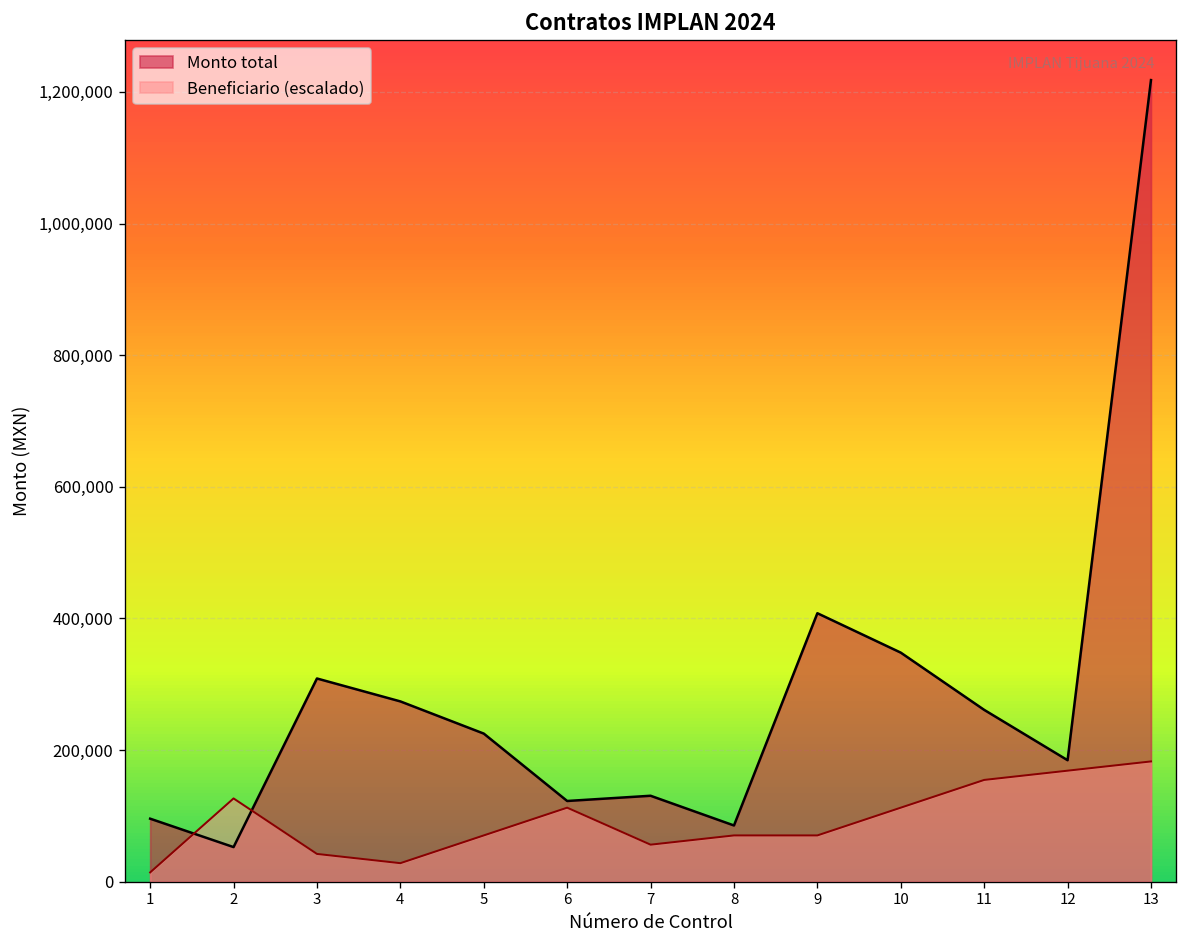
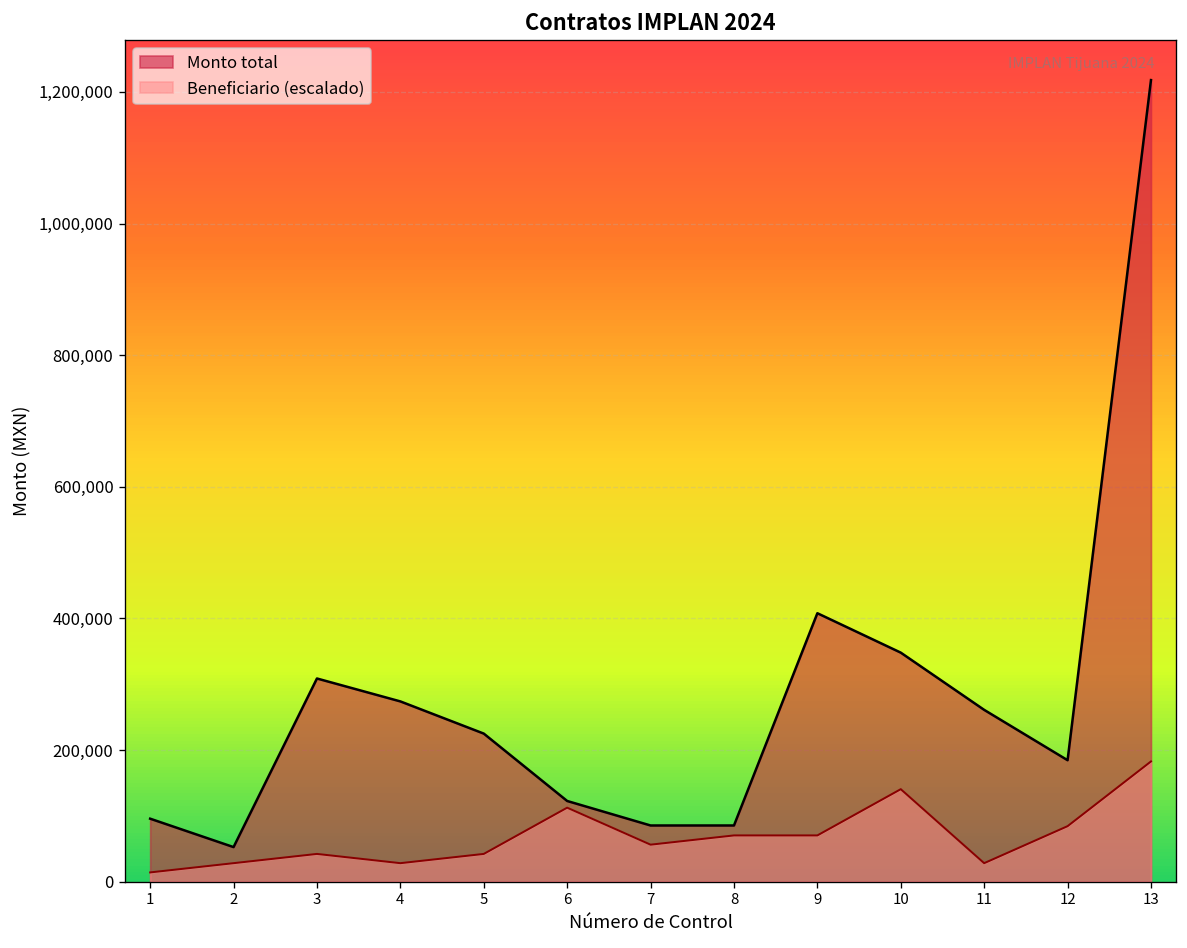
  {
    "Monto total": {
      "1": "100,000",
      "2": "50,000",
      "3": "310,000",
      "4": "270,000",
      "5": "230,000",
      "6": "120,000",
-     "7": "130,000",
+     "7": "90,000",
      "8": "90,000",
      "9": "410,000",
      "10": "350,000",
      "11": "260,000",
      "12": "180,000"
    },
    "Beneficiario (escalado)": {
      "1": "10,000",
-     "2": "130,000",
+     "2": "30,000",
      "3": "40,000",
      "4": "30,000",
-     "5": "70,000",
+     "5": "40,000",
      "6": "110,000",
      "7": "60,000",
      "8": "70,000",
      "9": "70,000",
-     "10": "110,000",
-     "11": "150,000",
-     "12": "170,000",
+     "10": "140,000",
+     "11": "30,000",
+     "12": "80,000",
      "13": "180,000"
    }
  }
